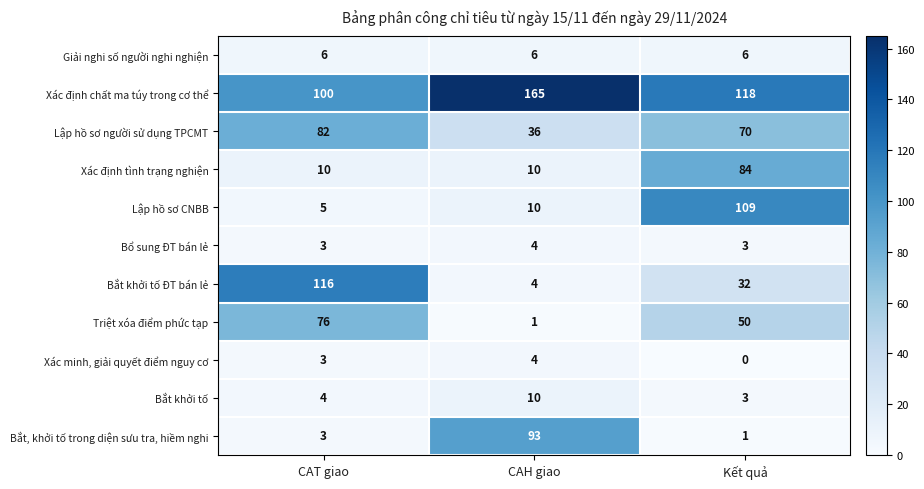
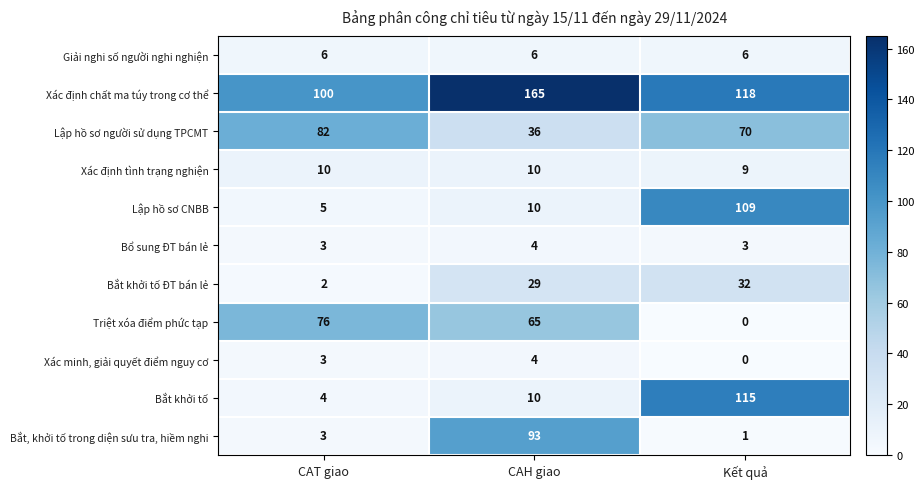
  {
    "Giải nghi số người nghi nghiện": {
      "CAT giao": 6,
      "CAH giao": 6,
      "Kết quả": 6
    },
    "Xác định chất ma túy trong cơ thể": {
      "CAT giao": 100,
      "CAH giao": 165,
      "Kết quả": 118
    },
    "Lập hồ sơ người sử dụng TPCMT": {
      "CAT giao": 82,
      "CAH giao": 36,
      "Kết quả": 70
    },
    "Xác định tình trạng nghiện": {
      "CAT giao": 10,
      "CAH giao": 10,
-     "Kết quả": 84
+     "Kết quả": 9
    },
    "Lập hồ sơ CNBB": {
      "CAT giao": 5,
      "CAH giao": 10,
      "Kết quả": 109
    },
    "Bổ sung ĐT bán lẻ": {
      "CAT giao": 3,
      "CAH giao": 4,
      "Kết quả": 3
    },
    "Bắt khởi tố ĐT bán lẻ": {
-     "CAT giao": 116,
-     "CAH giao": 4,
+     "CAT giao": 2,
+     "CAH giao": 29,
      "Kết quả": 32
    },
    "Triệt xóa điểm phức tạp": {
      "CAT giao": 76,
-     "CAH giao": 1,
-     "Kết quả": 50
+     "CAH giao": 65,
+     "Kết quả": 0
    },
    "Xác minh, giải quyết điểm nguy cơ": {
      "CAT giao": 3,
      "CAH giao": 4,
      "Kết quả": 0
    },
    "Bắt khởi tố": {
      "CAT giao": 4,
      "CAH giao": 10,
-     "Kết quả": 3
+     "Kết quả": 115
    },
    "Bắt, khởi tố trong diện sưu tra, hiềm nghi": {
      "CAT giao": 3,
      "CAH giao": 93,
      "Kết quả": 1
    }
  }
